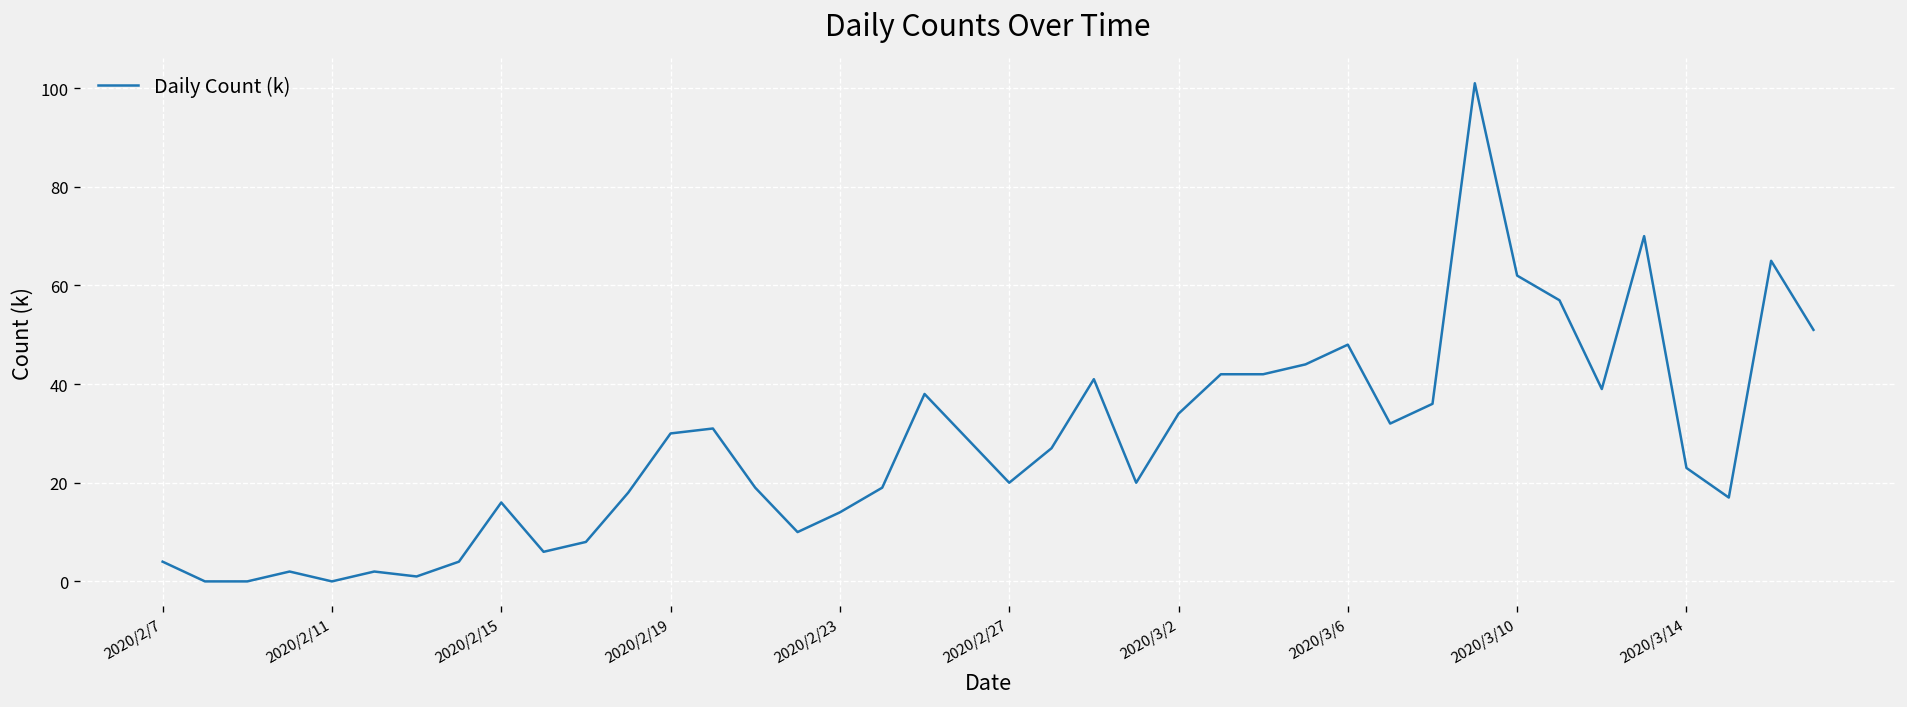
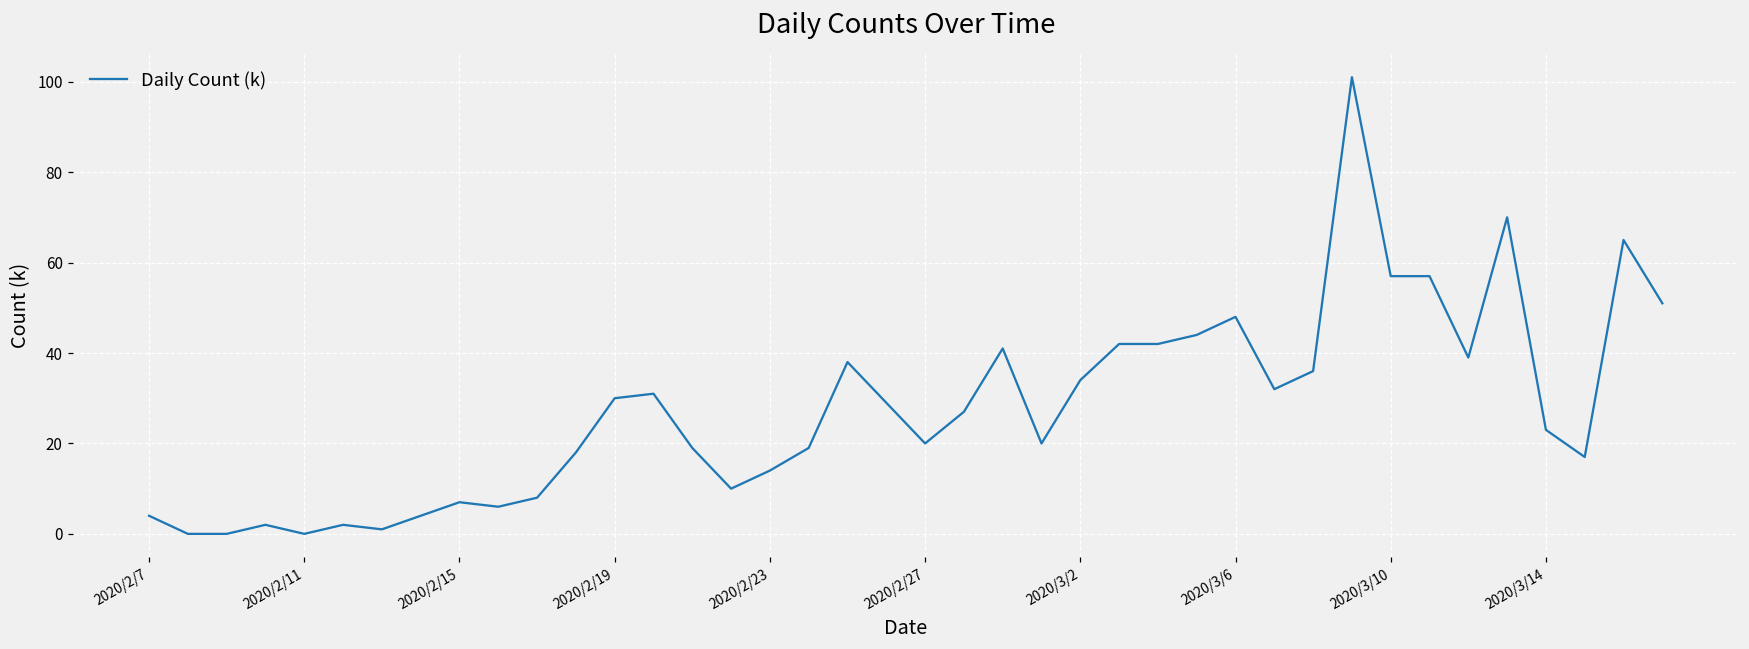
  {
    "2020/2/7": 4,
    "2020/2/11": 0,
-   "2020/2/15": 16,
+   "2020/2/15": 7,
    "2020/2/19": 30,
    "2020/2/23": 14,
    "2020/2/27": 20,
    "2020/3/2": 34,
    "2020/3/6": 48,
-   "2020/3/10": 62,
+   "2020/3/10": 57,
    "2020/3/14": 23
  }
